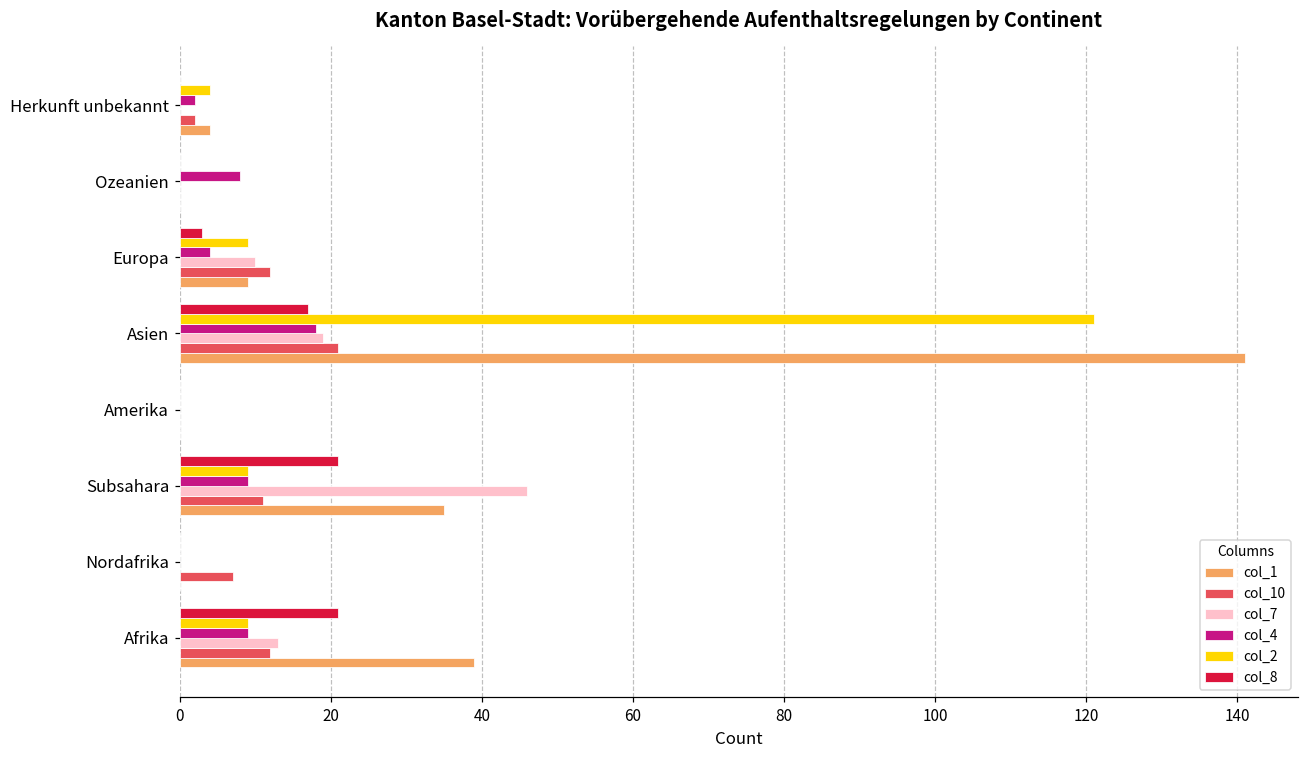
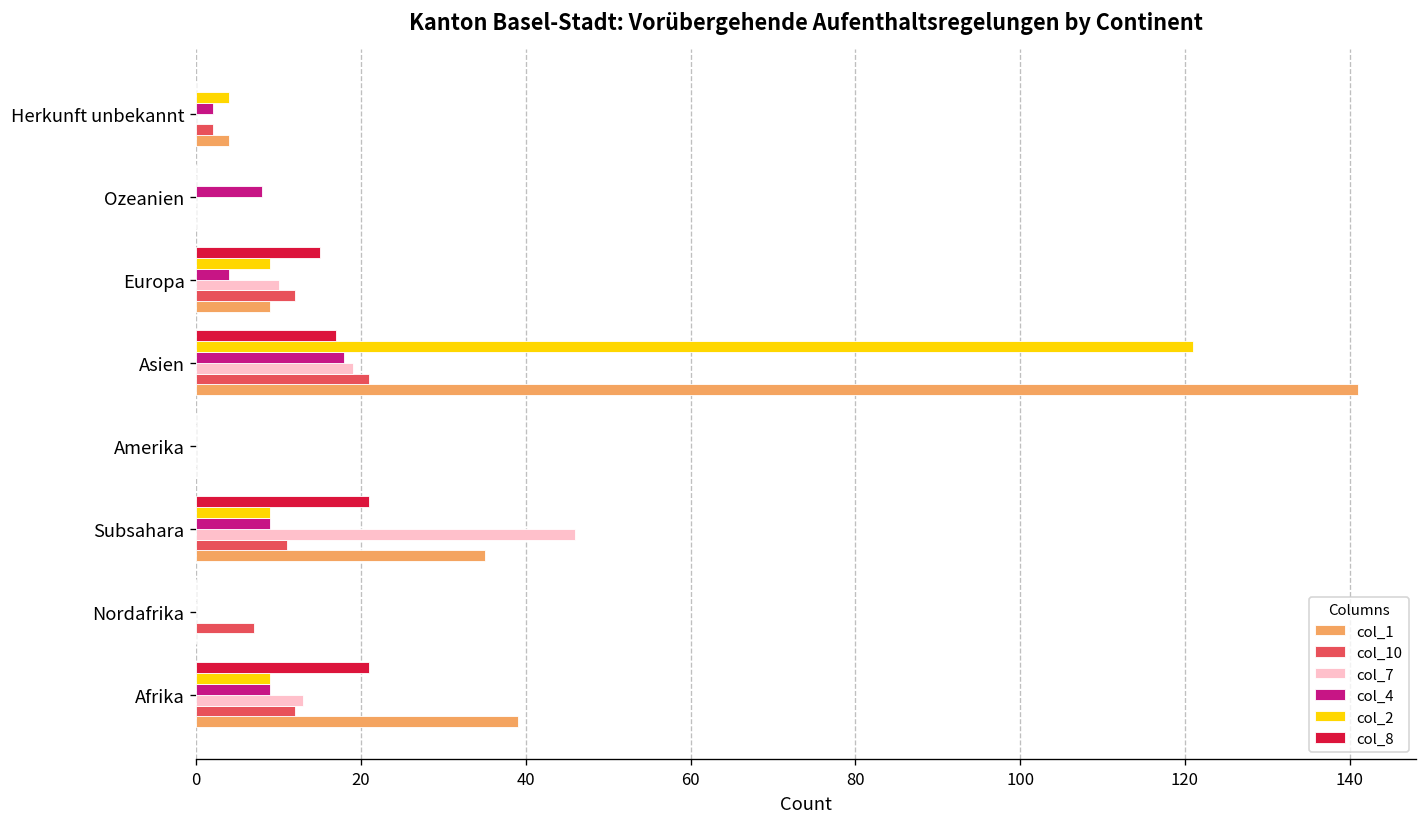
  {
    "col_1": {
      "Herkunft unbekannt": 4,
      "Ozeanien": 0,
      "Europa": 9,
      "Asien": 141,
      "Amerika": 0,
      "Subsahara": 35,
      "Nordafrika": 0,
      "Afrika": 39
    },
    "col_10": {
      "Herkunft unbekannt": 2,
      "Ozeanien": 0,
      "Europa": 12,
      "Asien": 21,
      "Amerika": 0,
      "Subsahara": 11,
      "Nordafrika": 7,
      "Afrika": 12
    },
    "col_7": {
      "Herkunft unbekannt": 0,
      "Ozeanien": 0,
      "Europa": 10,
      "Asien": 19,
      "Amerika": 0,
      "Subsahara": 46,
      "Nordafrika": 0,
      "Afrika": 13
    },
    "col_4": {
      "Herkunft unbekannt": 2,
      "Ozeanien": 8,
      "Europa": 4,
      "Asien": 18,
      "Amerika": 0,
      "Subsahara": 9,
      "Nordafrika": 0,
      "Afrika": 9
    },
    "col_2": {
      "Herkunft unbekannt": 4,
      "Ozeanien": 0,
      "Europa": 9,
      "Asien": 121,
      "Amerika": 0,
      "Subsahara": 9,
      "Nordafrika": 0,
      "Afrika": 9
    },
    "col_8": {
      "Herkunft unbekannt": 0,
      "Ozeanien": 0,
-     "Europa": 3,
+     "Europa": 15,
      "Asien": 17,
      "Amerika": 0,
      "Subsahara": 21,
      "Nordafrika": 0,
      "Afrika": 21
    }
  }
